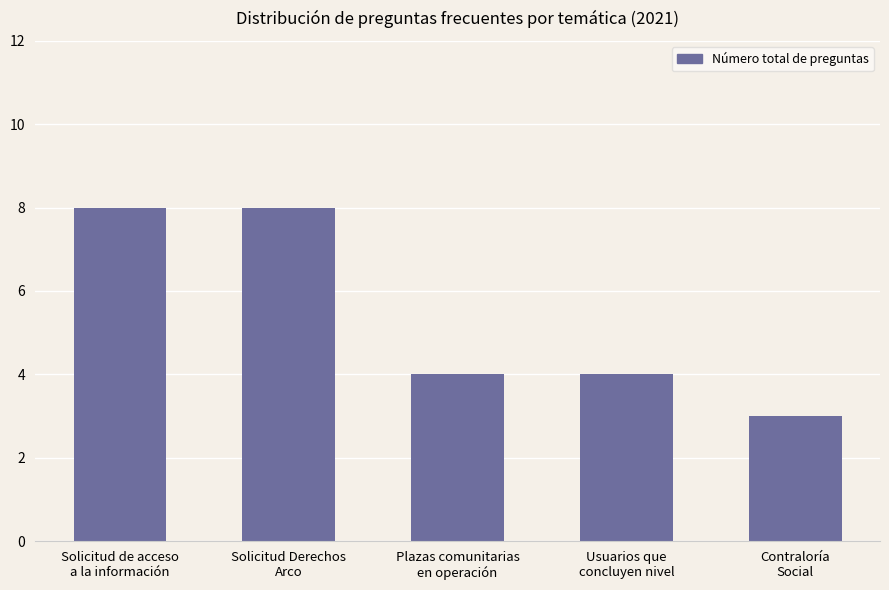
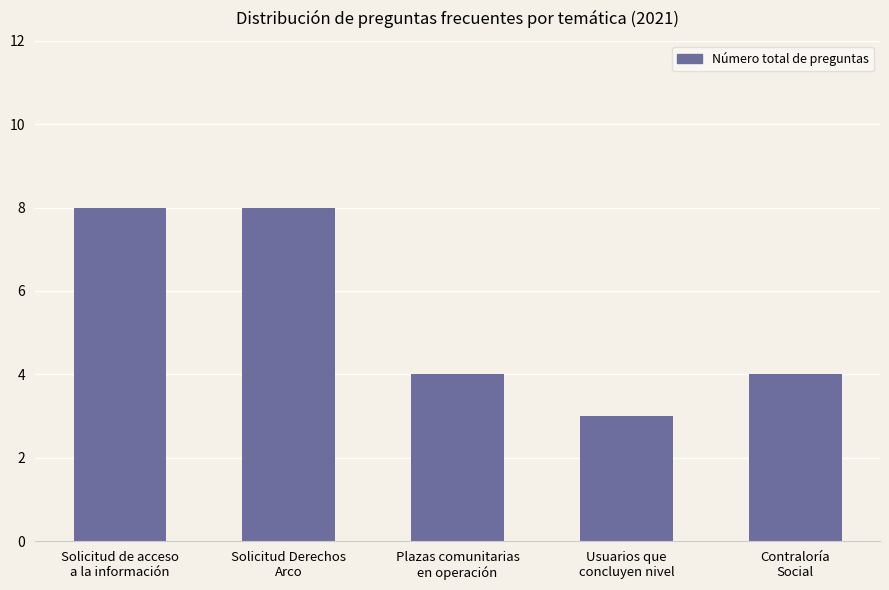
  {
    "Solicitud de acceso a la información": 8,
    "Solicitud Derechos Arco": 8,
    "Plazas comunitarias en operación": 4,
-   "Usuarios que concluyen nivel": 4,
-   "Contraloría Social": 3
+   "Usuarios que concluyen nivel": 3,
+   "Contraloría Social": 4
  }
